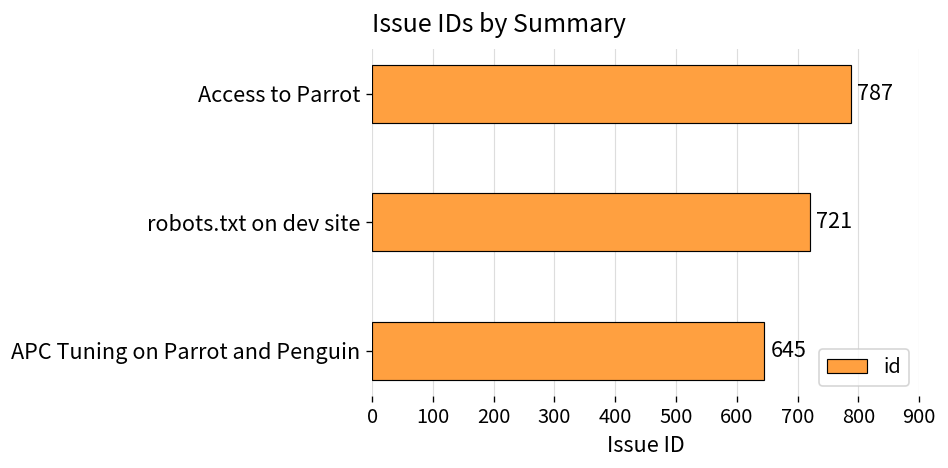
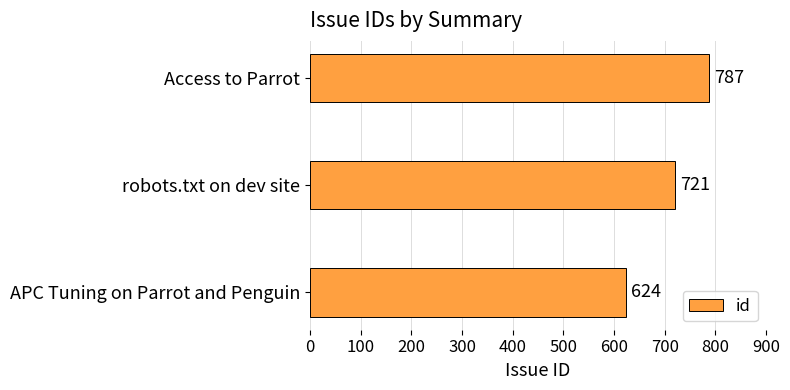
  {
    "Access to Parrot": 787,
    "robots.txt on dev site": 721,
-   "APC Tuning on Parrot and Penguin": 645
+   "APC Tuning on Parrot and Penguin": 624
  }
